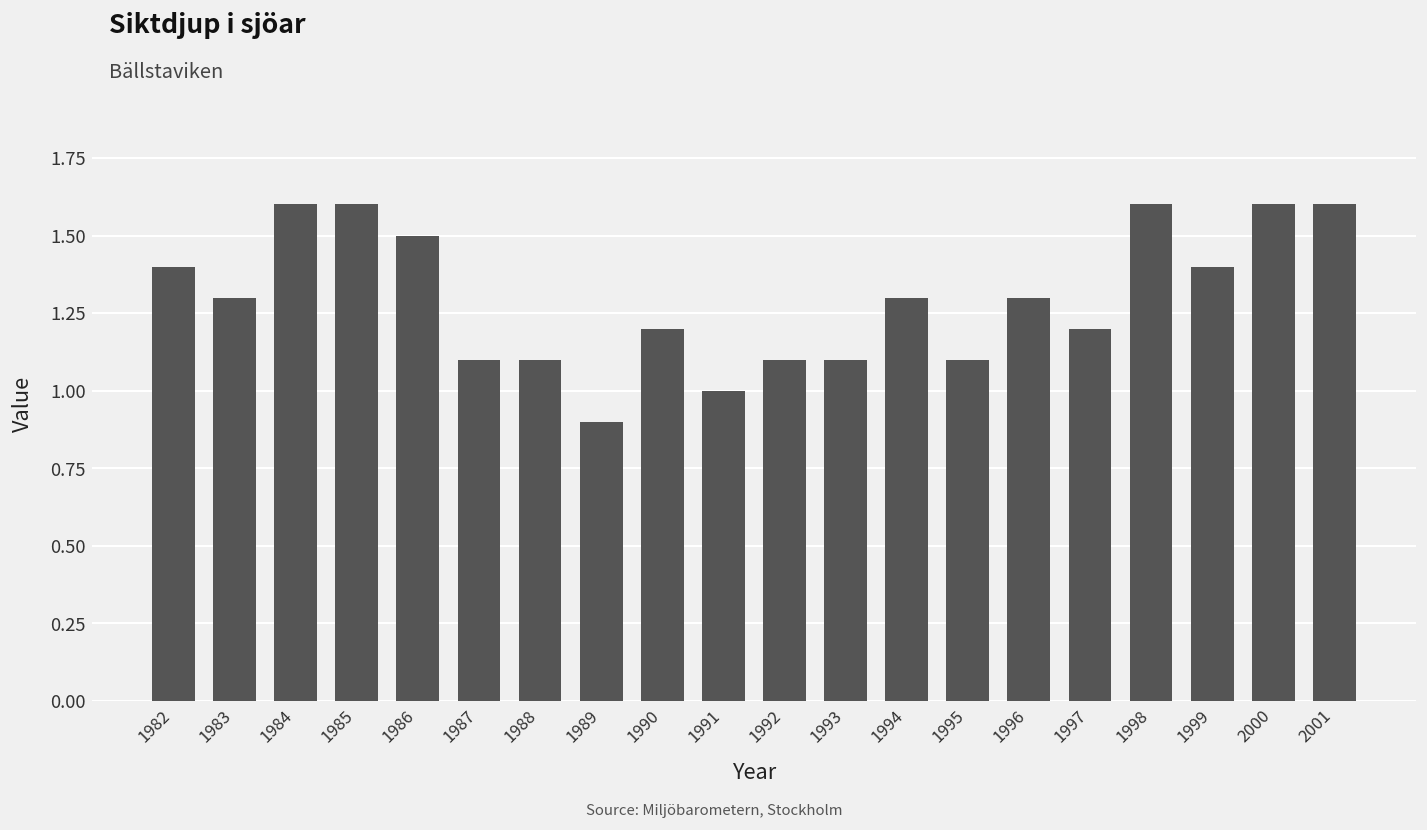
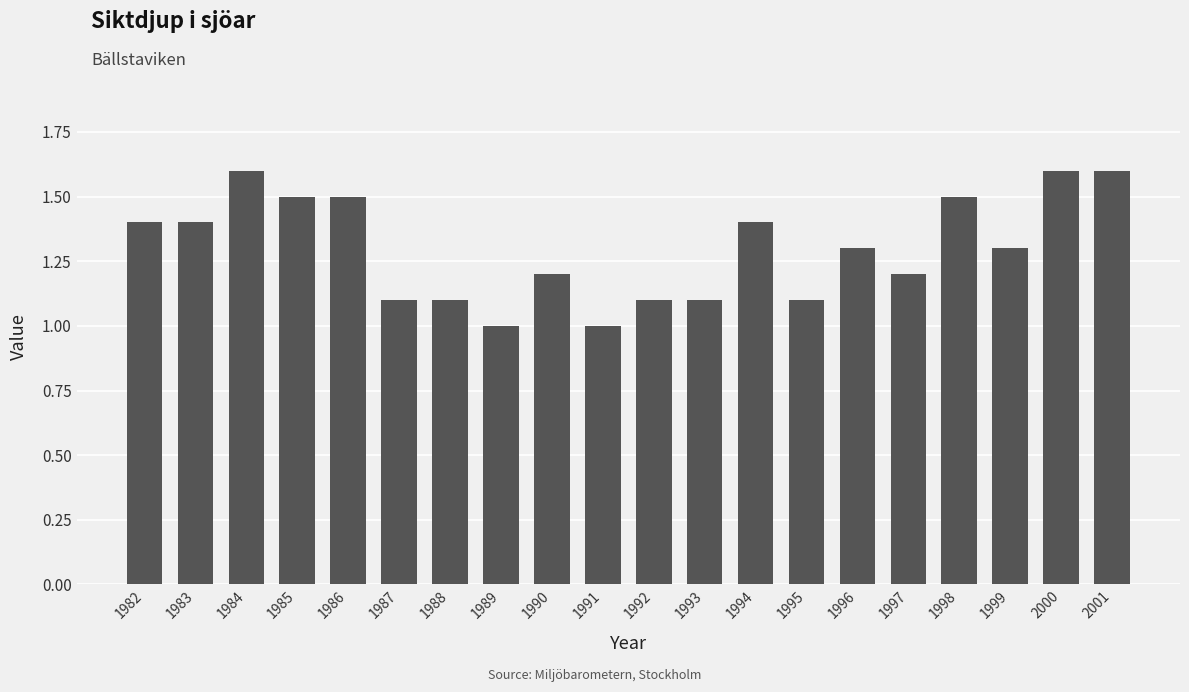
  {
    "1982": 1.4,
-   "1983": 1.3,
+   "1983": 1.4,
    "1984": 1.6,
-   "1985": 1.6,
+   "1985": 1.5,
    "1986": 1.5,
    "1987": 1.1,
    "1988": 1.1,
-   "1989": 0.9,
+   "1989": 1.0,
    "1990": 1.2,
    "1991": 1.0,
    "1992": 1.1,
    "1993": 1.1,
-   "1994": 1.3,
+   "1994": 1.4,
    "1995": 1.1,
    "1996": 1.3,
    "1997": 1.2,
-   "1998": 1.6,
-   "1999": 1.4,
+   "1998": 1.5,
+   "1999": 1.3,
    "2000": 1.6,
    "2001": 1.6
  }
